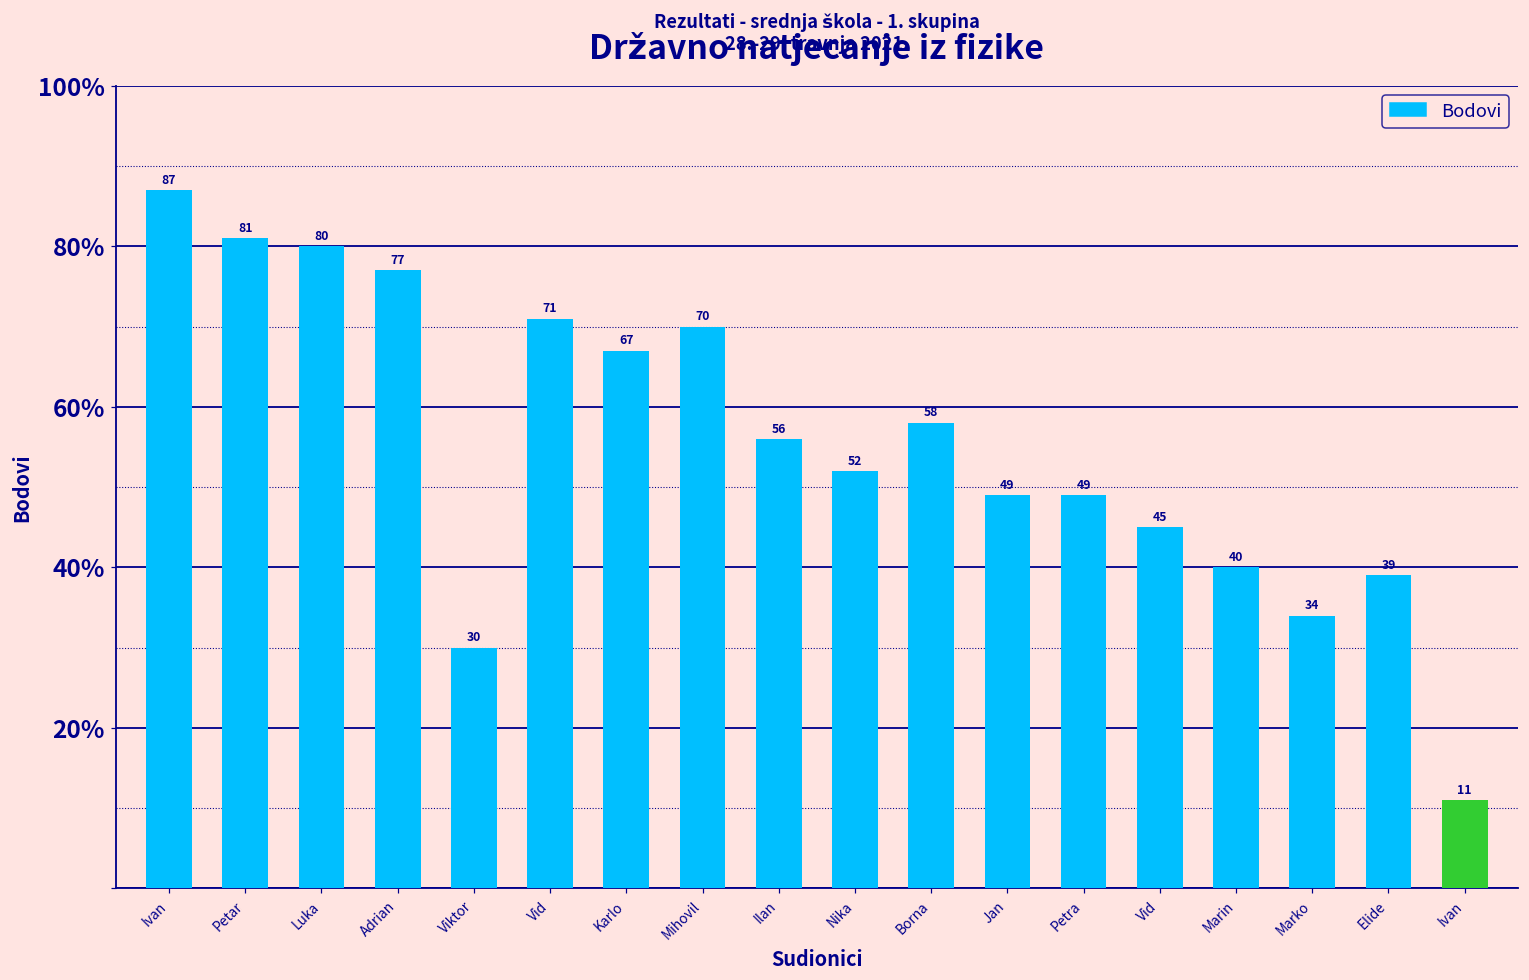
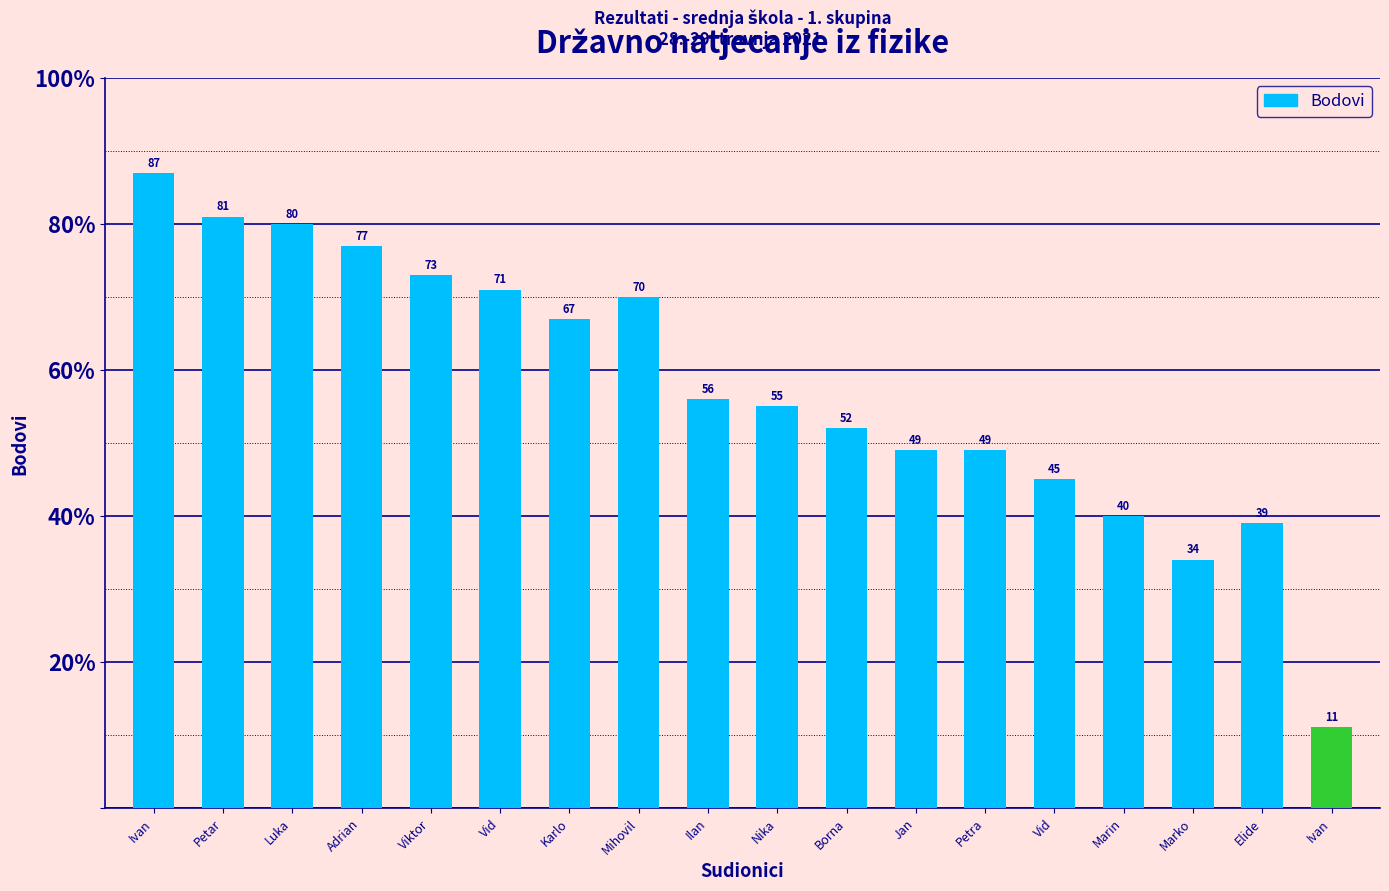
  {
    "Petar": 81,
    "Luka": 80,
    "Adrian": 77,
-   "Viktor": 30,
+   "Viktor": 73,
    "Karlo": 67,
    "Mihovil": 70,
    "Ilan": 56,
-   "Nika": 52,
-   "Borna": 58,
+   "Nika": 55,
+   "Borna": 52,
    "Jan": 49,
    "Petra": 49,
    "Marin": 40,
    "Marko": 34,
    "Elide": 39
  }
